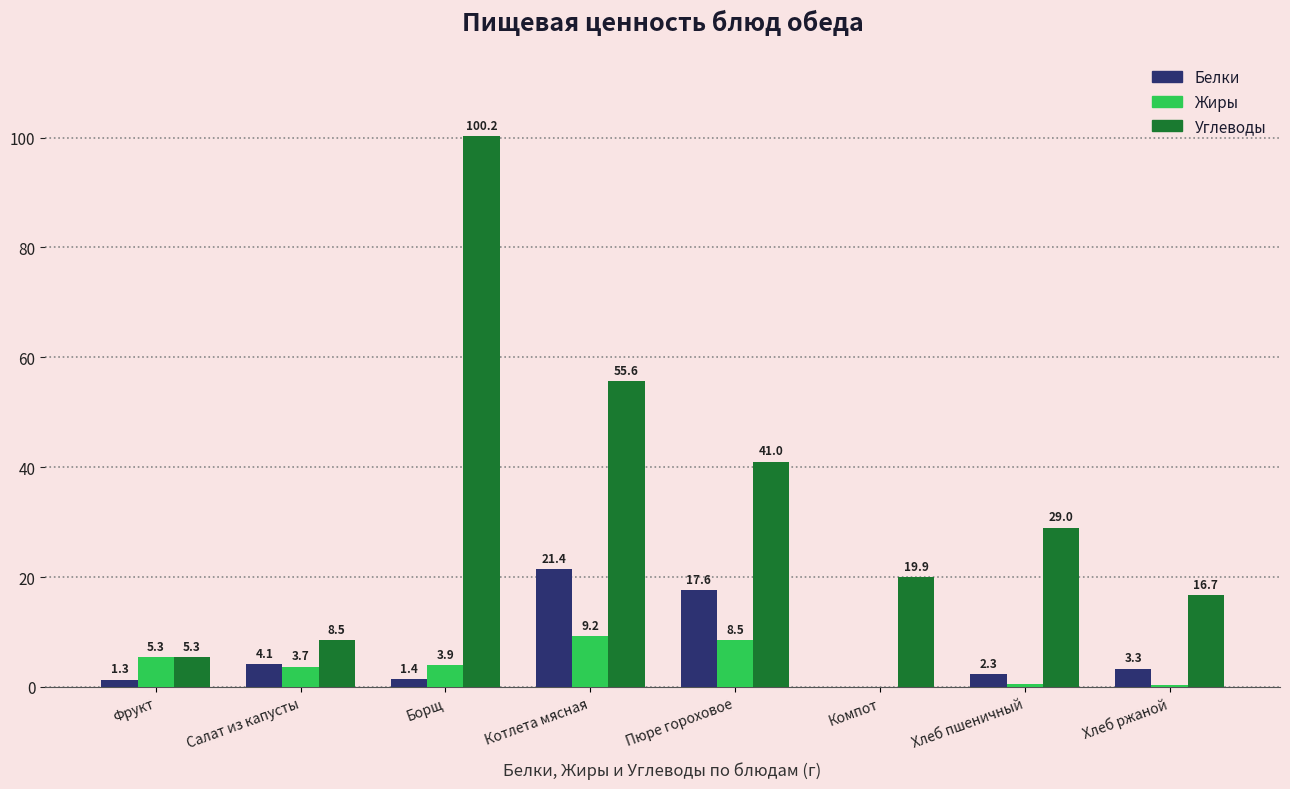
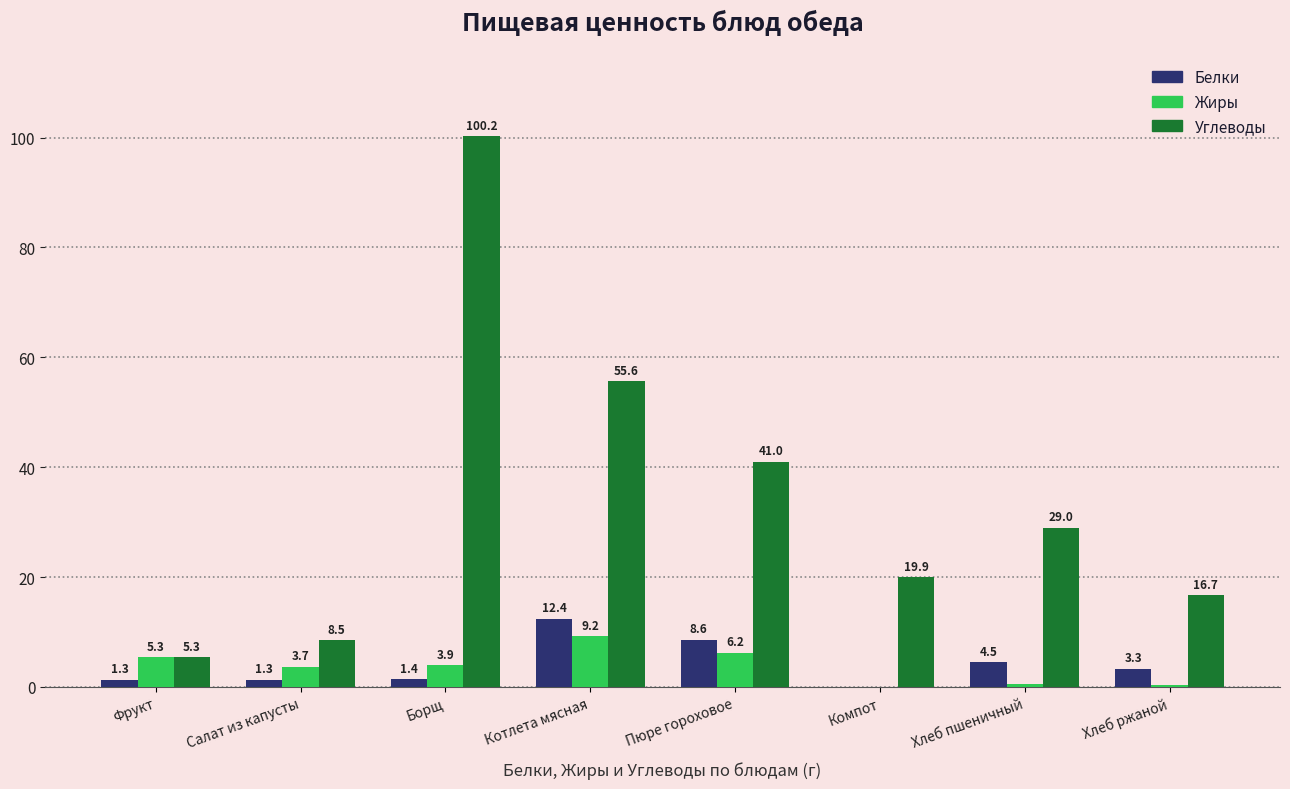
  {
    "Белки": {
      "Фрукт": 1.3,
-     "Салат из капусты": 4.1,
+     "Салат из капусты": 1.3,
      "Борщ": 1.4,
-     "Котлета мясная": 21.4,
-     "Пюре гороховое": 17.6,
-     "Хлеб пшеничный": 2.3,
+     "Котлета мясная": 12.4,
+     "Пюре гороховое": 8.6,
+     "Хлеб пшеничный": 4.5,
      "Хлеб ржаной": 3.3
    },
    "Жиры": {
      "Фрукт": 5.3,
      "Салат из капусты": 3.7,
      "Борщ": 3.9,
      "Котлета мясная": 9.2,
-     "Пюре гороховое": 8.5
+     "Пюре гороховое": 6.2
    },
    "Углеводы": {
      "Фрукт": 5.3,
      "Салат из капусты": 8.5,
      "Борщ": 100.2,
      "Котлета мясная": 55.6,
      "Пюре гороховое": 41.0,
      "Компот": 19.9,
      "Хлеб пшеничный": 29.0,
      "Хлеб ржаной": 16.7
    }
  }
